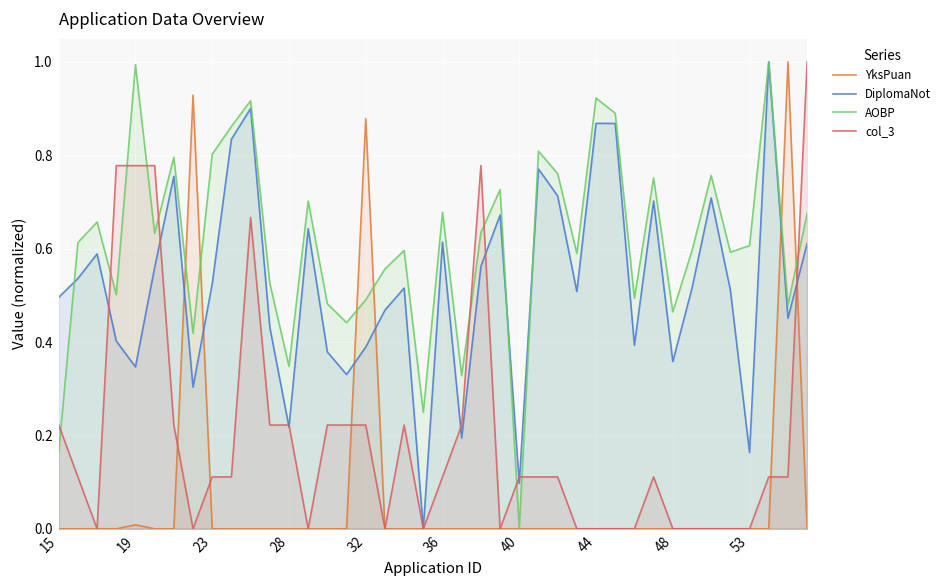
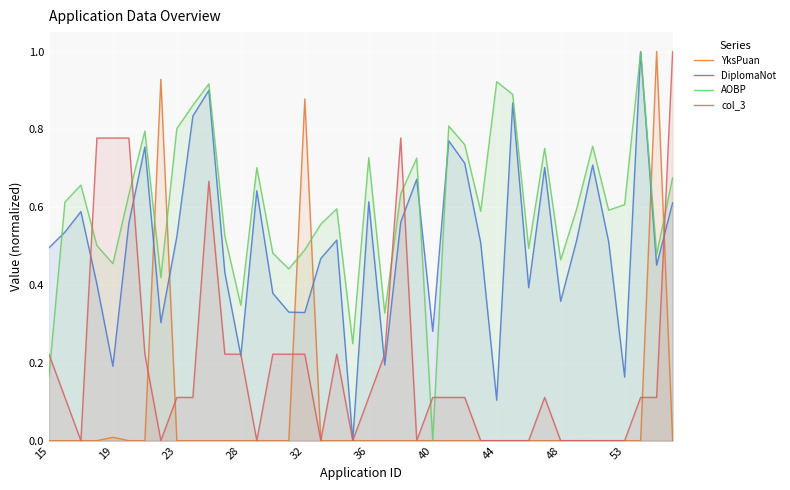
  {
    "DiplomaNot": {
      "15": 0.50,
-     "19": 0.35,
+     "19": 0.19,
      "23": 0.52,
-     "32": 0.39,
+     "32": 0.33,
      "36": 0.61,
-     "40": 0.10,
-     "44": 0.87,
+     "40": 0.28,
+     "44": 0.10,
      "48": 0.36,
      "53": 0.16
    },
    "AOBP": {
      "15": 0.16,
-     "19": 0.99,
+     "19": 0.45,
      "23": 0.80,
      "28": 0.35,
      "32": 0.49,
-     "36": 0.68,
+     "36": 0.73,
      "44": 0.92,
      "48": 0.46,
      "53": 0.61
    }
  }
